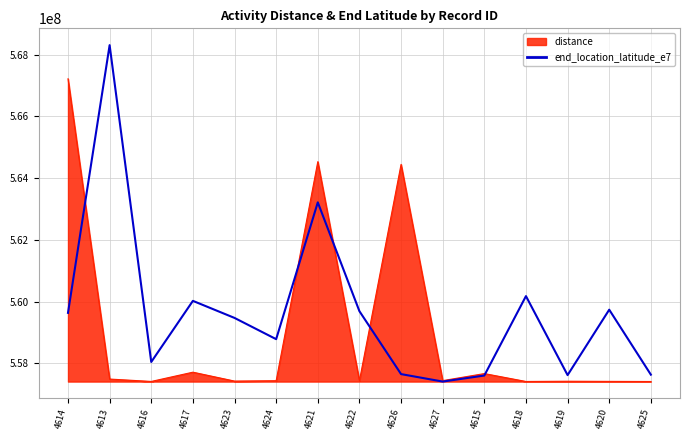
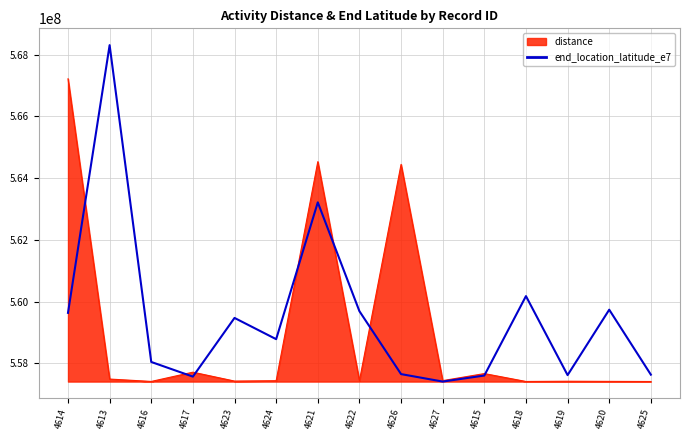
  {
    "distance": {
      "4614": 567200000,
      "4613": 557500000,
      "4616": 557400000,
      "4617": 557700000,
      "4623": 557400000,
      "4624": 557400000,
      "4621": 564500000,
      "4622": 557400000,
      "4626": 564400000,
      "4618": 557400000,
      "4619": 557400000,
      "4620": 557400000,
      "4625": 557400000
    },
    "end_location_latitude_e7": {
      "4614": 559600000,
      "4613": 568300000,
      "4616": 558000000,
-     "4617": 560000000,
+     "4617": 557600000,
      "4623": 559500000,
      "4624": 558800000,
      "4621": 563200000,
      "4622": 559700000,
      "4626": 557700000,
      "4618": 560200000,
      "4619": 557600000,
      "4620": 559700000,
      "4625": 557600000
    }
  }
